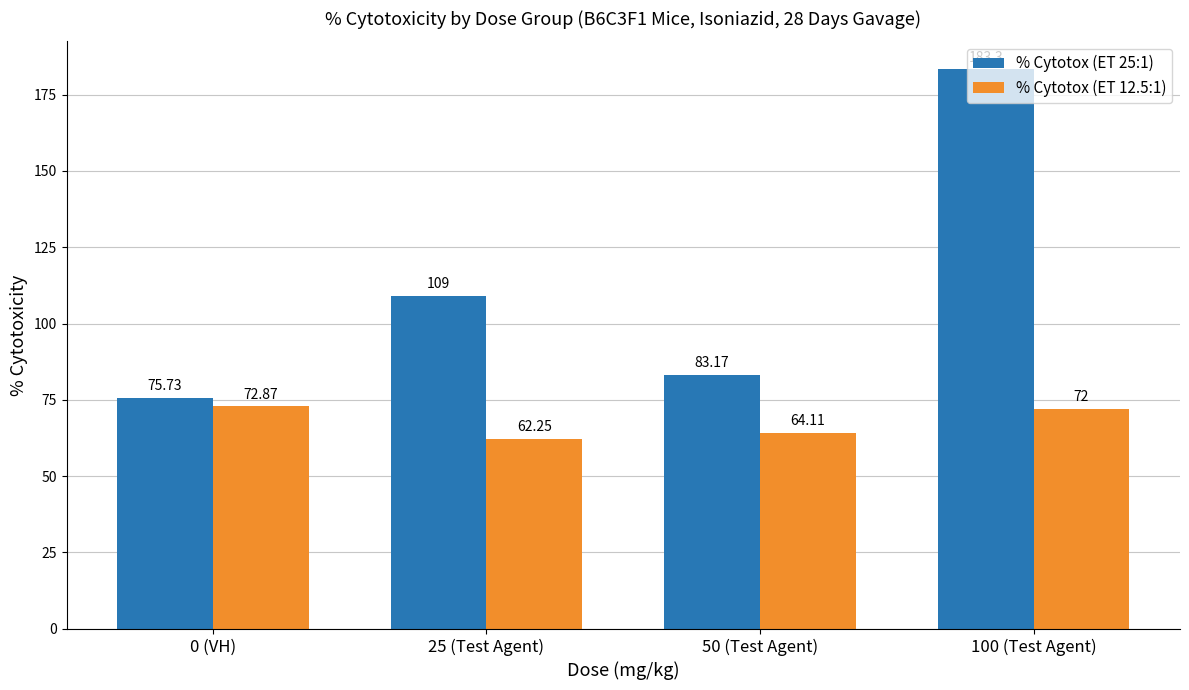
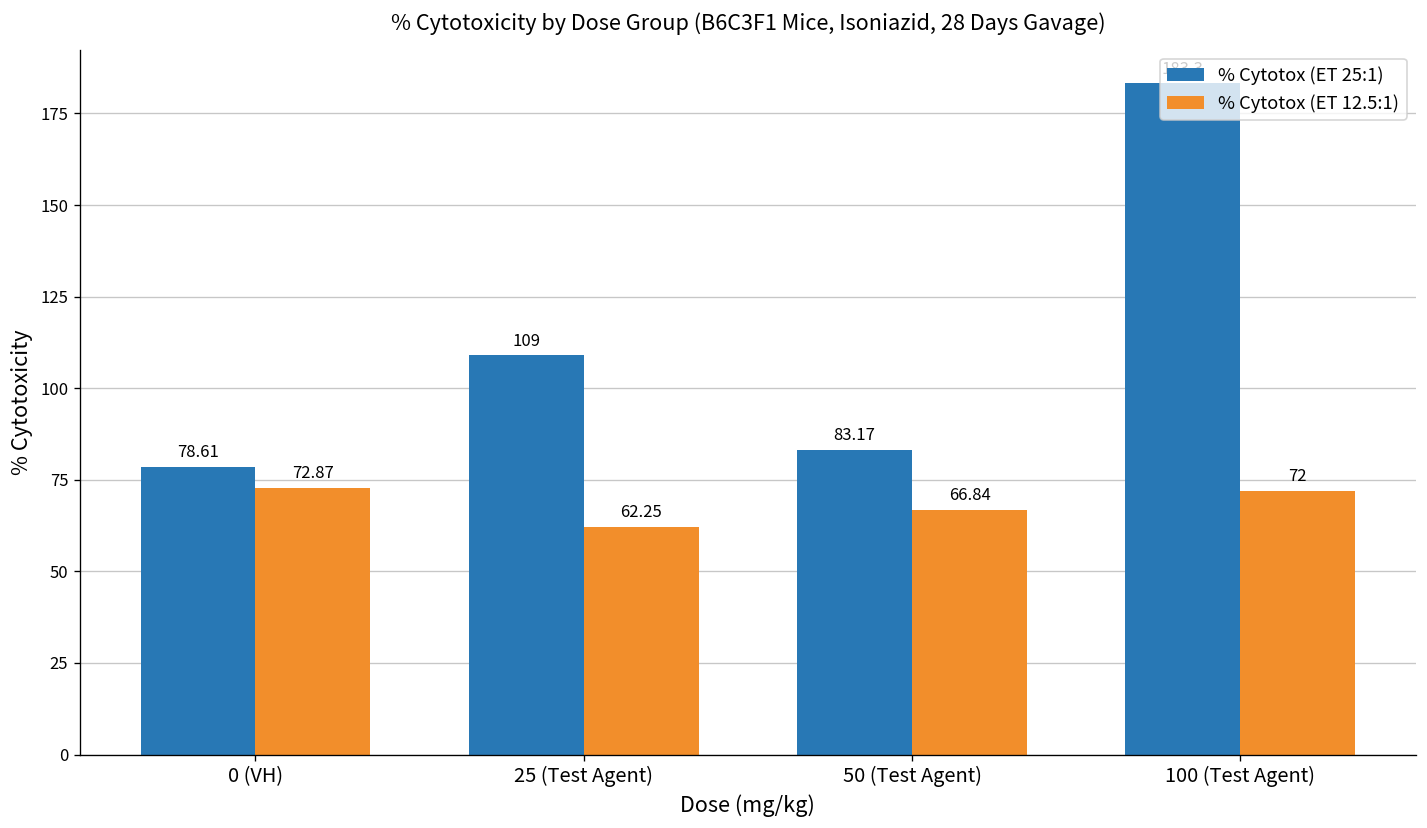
  {
    "% Cytotox (ET 25:1)": {
-     "0 (VH)": 75.73,
+     "0 (VH)": 78.61,
      "25 (Test Agent)": 109,
      "50 (Test Agent)": 83.17
    },
    "% Cytotox (ET 12.5:1)": {
      "0 (VH)": 72.87,
      "25 (Test Agent)": 62.25,
-     "50 (Test Agent)": 64.11,
+     "50 (Test Agent)": 66.84,
      "100 (Test Agent)": 72
    }
  }
